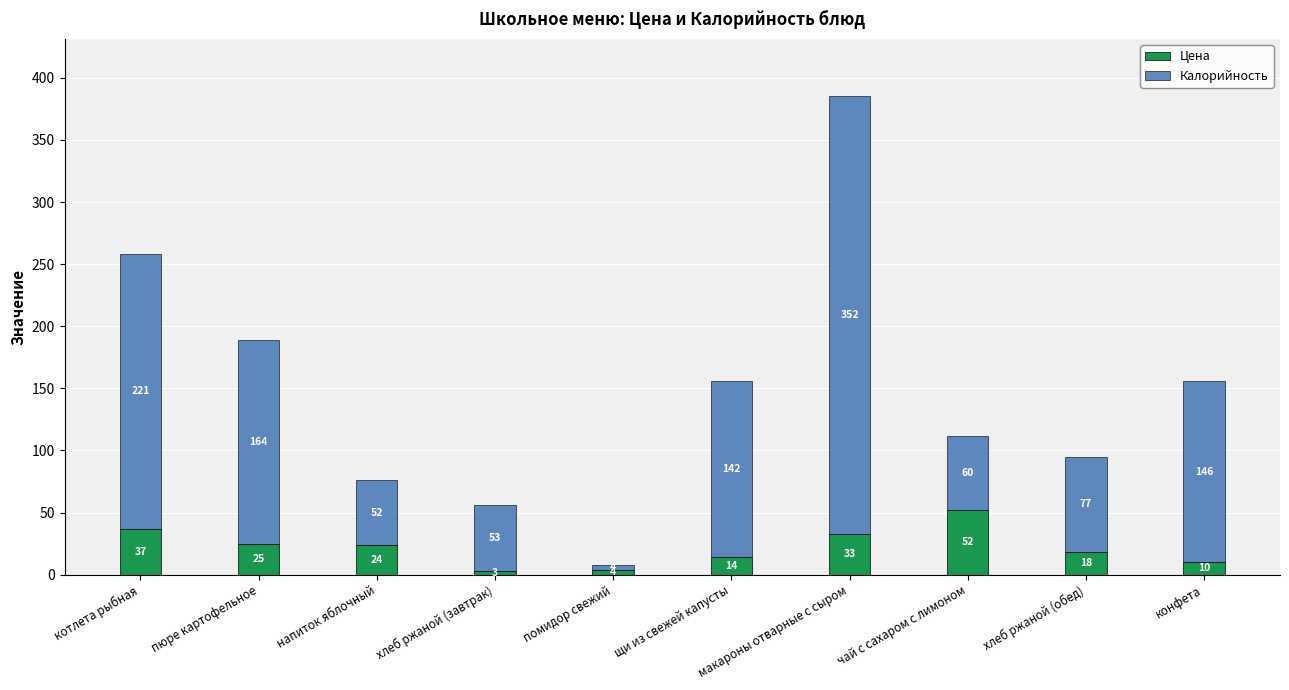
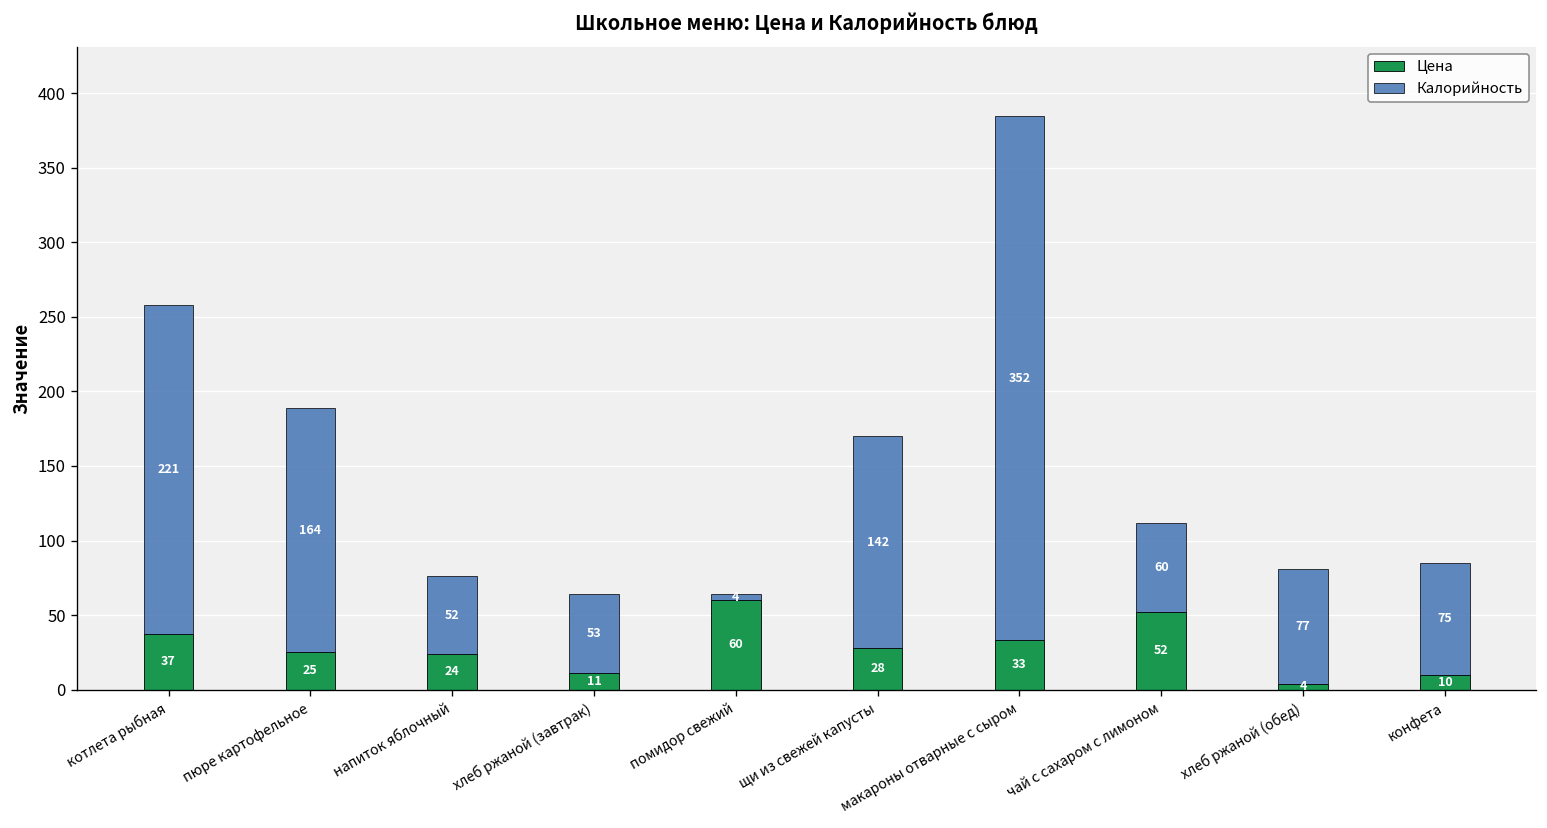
  {
    "Цена": {
      "котлета рыбная": 37,
      "пюре картофельное": 25,
      "напиток яблочный": 24,
-     "хлеб ржаной (завтрак)": 3,
-     "помидор свежий": 4,
-     "щи из свежей капусты": 14,
+     "хлеб ржаной (завтрак)": 11,
+     "помидор свежий": 60,
+     "щи из свежей капусты": 28,
      "макароны отварные с сыром": 33,
      "чай с сахаром с лимоном": 52,
-     "хлеб ржаной (обед)": 18,
+     "хлеб ржаной (обед)": 4,
      "конфета": 10
    },
    "Калорийность": {
      "котлета рыбная": 221,
      "пюре картофельное": 164,
      "напиток яблочный": 52,
      "хлеб ржаной (завтрак)": 53,
      "помидор свежий": 4,
      "щи из свежей капусты": 142,
      "макароны отварные с сыром": 352,
      "чай с сахаром с лимоном": 60,
      "хлеб ржаной (обед)": 77,
-     "конфета": 146
+     "конфета": 75
    }
  }
